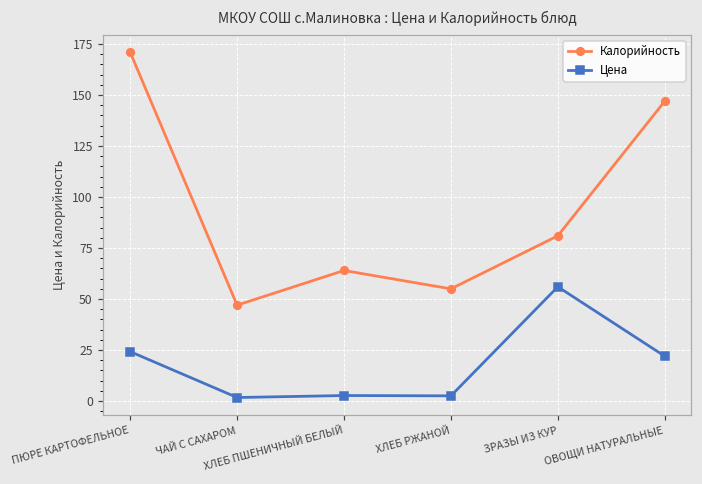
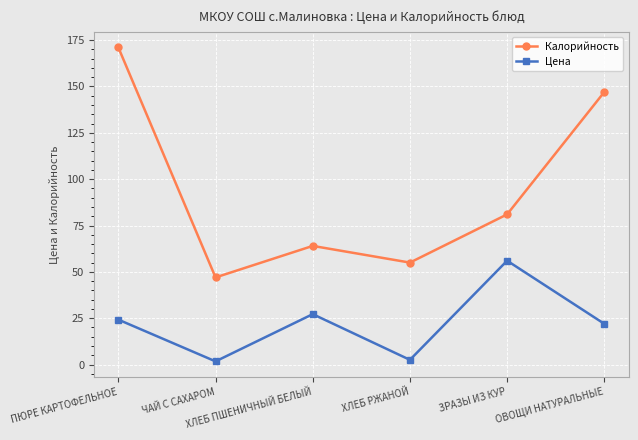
  {
    "Калорийность": {
      "ПЮРЕ КАРТОФЕЛЬНОЕ": 171,
      "ЧАЙ С САХАРОМ": 47,
      "ХЛЕБ ПШЕНИЧНЫЙ БЕЛЫЙ": 64,
      "ХЛЕБ РЖАНОЙ": 55,
      "ЗРАЗЫ ИЗ КУР": 81,
      "ОВОЩИ НАТУРАЛЬНЫЕ": 147
    },
    "Цена": {
      "ПЮРЕ КАРТОФЕЛЬНОЕ": 24,
      "ЧАЙ С САХАРОМ": 2,
-     "ХЛЕБ ПШЕНИЧНЫЙ БЕЛЫЙ": 3,
+     "ХЛЕБ ПШЕНИЧНЫЙ БЕЛЫЙ": 27,
      "ХЛЕБ РЖАНОЙ": 3,
      "ЗРАЗЫ ИЗ КУР": 56,
      "ОВОЩИ НАТУРАЛЬНЫЕ": 22
    }
  }
